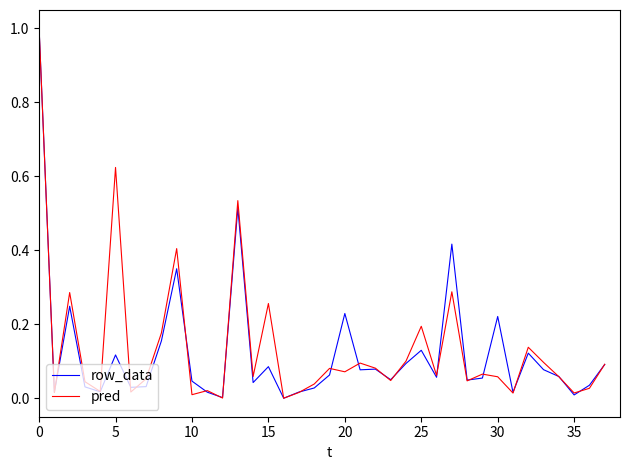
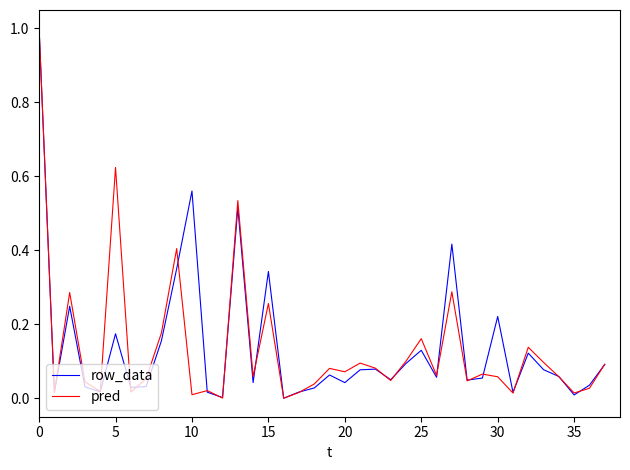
  {
    "row_data": {
-     "5": 0.12,
-     "10": 0.05,
-     "15": 0.09,
-     "20": 0.23,
+     "5": 0.17,
+     "10": 0.56,
+     "15": 0.34,
+     "20": 0.04,
      "25": 0.13,
      "30": 0.22
    },
    "pred": {
      "5": 0.62,
      "10": 0.01,
      "15": 0.26,
      "20": 0.07,
-     "25": 0.19,
+     "25": 0.16,
      "30": 0.06
    }
  }
